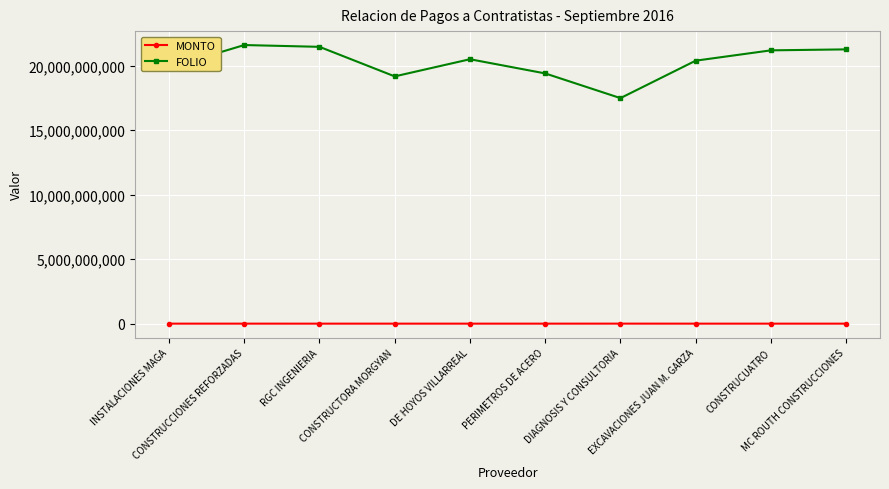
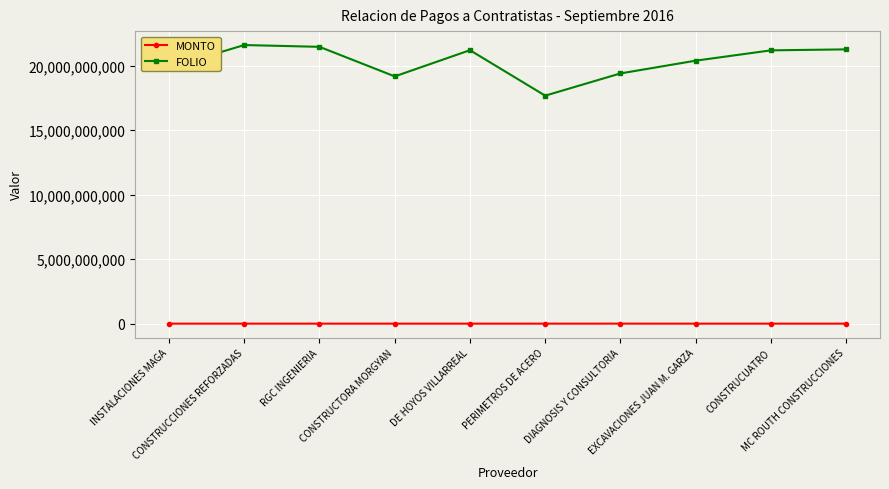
  {
    "MONTO": {
      "INSTALACIONES MAGA": "0",
      "CONSTRUCCIONES REFORZADAS": "0",
      "RGC INGENIERIA": "0",
      "CONSTRUCTORA MORGYAN": "0",
      "DE HOYOS VILLARREAL": "0",
      "PERIMETROS DE ACERO": "0",
      "DIAGNOSIS Y CONSULTORIA": "0",
      "EXCAVACIONES JUAN M. GARZA": "0",
      "CONSTRUCUATRO": "0",
      "MC ROUTH CONSTRUCCIONES": "0"
    },
    "FOLIO": {
      "CONSTRUCCIONES REFORZADAS": "21,600,000,000",
      "RGC INGENIERIA": "21,500,000,000",
      "CONSTRUCTORA MORGYAN": "19,200,000,000",
-     "DE HOYOS VILLARREAL": "20,500,000,000",
-     "PERIMETROS DE ACERO": "19,400,000,000",
-     "DIAGNOSIS Y CONSULTORIA": "17,500,000,000",
+     "DE HOYOS VILLARREAL": "21,200,000,000",
+     "PERIMETROS DE ACERO": "17,700,000,000",
+     "DIAGNOSIS Y CONSULTORIA": "19,400,000,000",
      "EXCAVACIONES JUAN M. GARZA": "20,400,000,000",
      "CONSTRUCUATRO": "21,200,000,000",
      "MC ROUTH CONSTRUCCIONES": "21,300,000,000"
    }
  }
